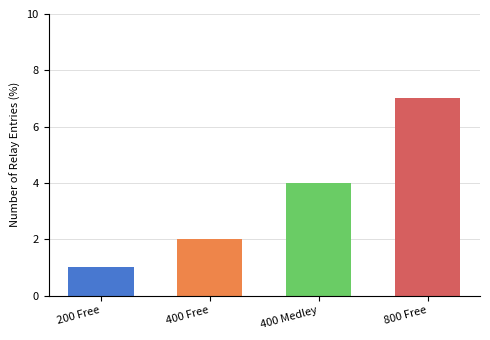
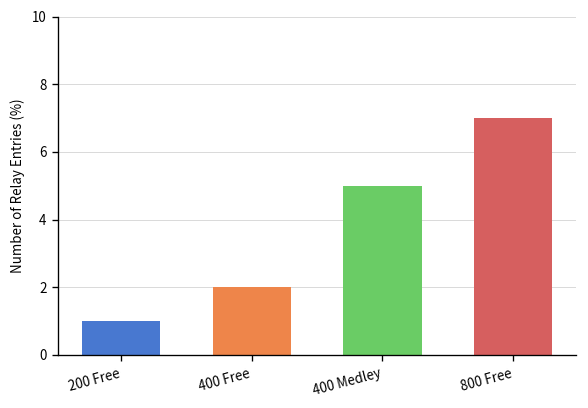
  {
    "200 Free": 1,
    "400 Free": 2,
-   "400 Medley": 4,
+   "400 Medley": 5,
    "800 Free": 7
  }
